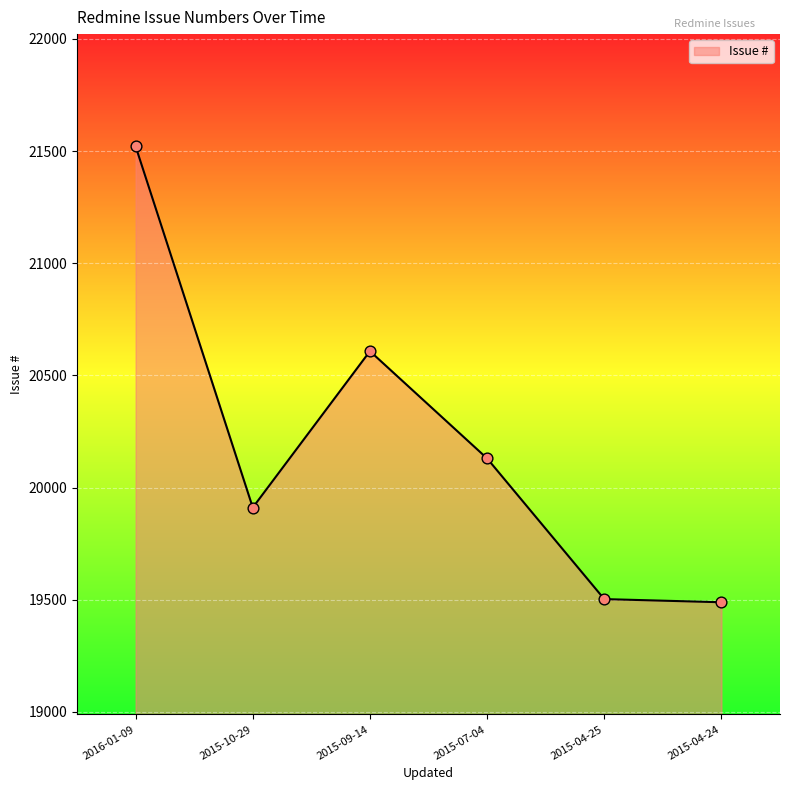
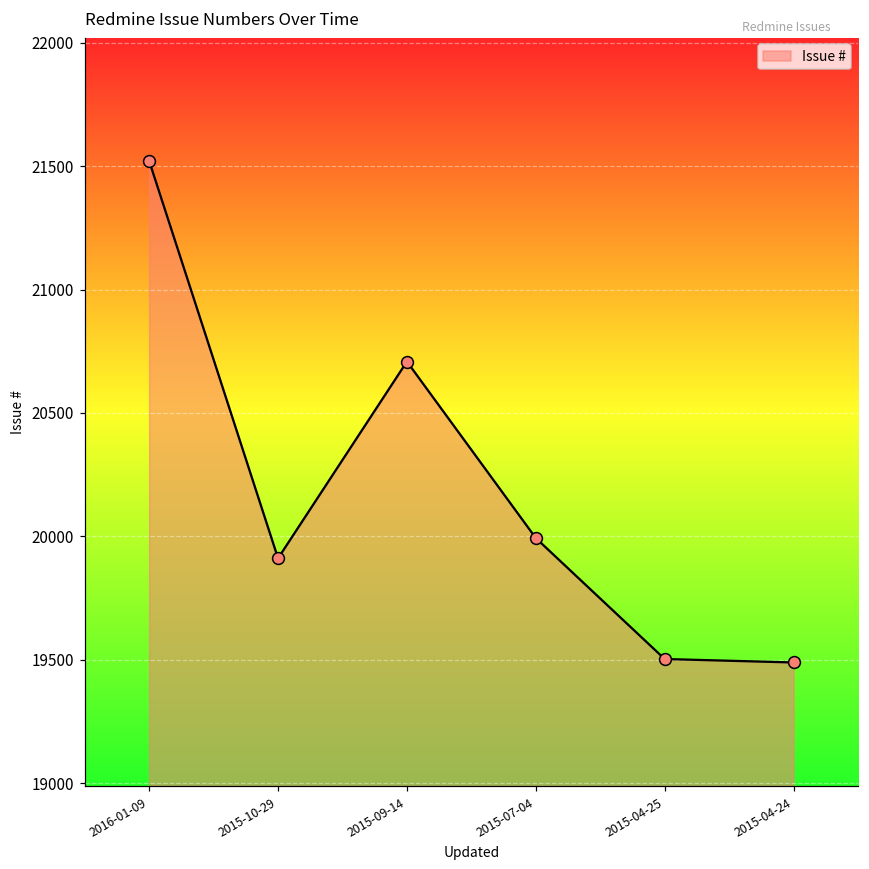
  {
    "2016-01-09": 21520,
    "2015-10-29": 19910,
-   "2015-09-14": 20610,
-   "2015-07-04": 20130,
+   "2015-09-14": 20710,
+   "2015-07-04": 19990,
    "2015-04-25": 19500,
    "2015-04-24": 19490
  }
